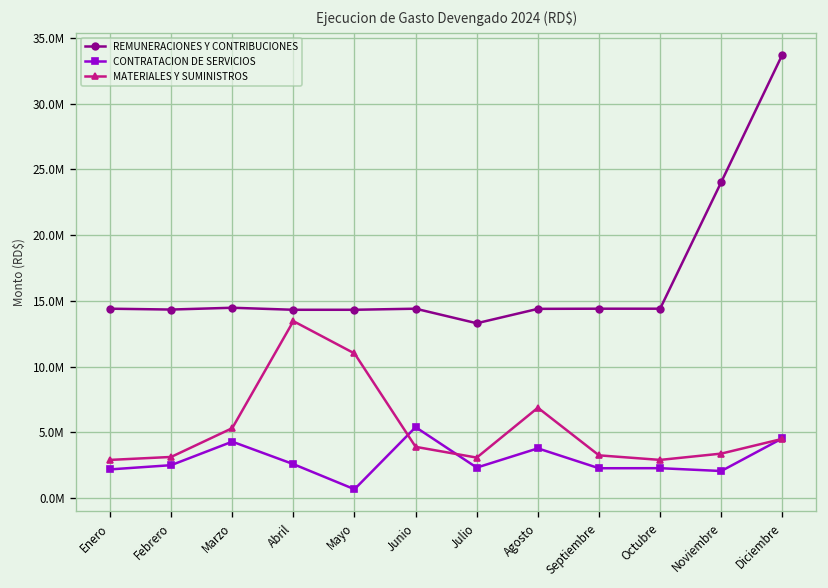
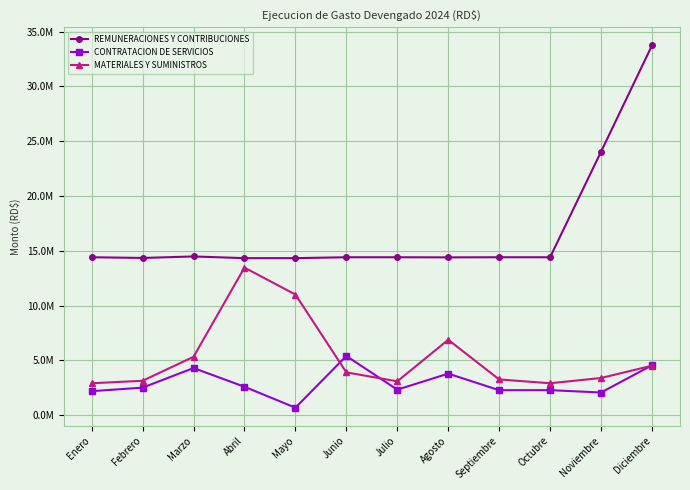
  {
    "REMUNERACIONES Y CONTRIBUCIONES": {
      "Enero": 14400000,
      "Febrero": 14300000,
      "Marzo": 14500000,
      "Abril": 14300000,
      "Mayo": 14300000,
      "Junio": 14400000,
-     "Julio": 13300000,
+     "Julio": 14400000,
      "Agosto": 14400000,
      "Septiembre": 14400000,
      "Octubre": 14400000,
      "Noviembre": 24000000,
      "Diciembre": 33700000
    },
    "CONTRATACION DE SERVICIOS": {
      "Enero": 2200000,
      "Febrero": 2500000,
      "Marzo": 4300000,
      "Abril": 2600000,
      "Mayo": 700000,
      "Junio": 5400000,
      "Julio": 2300000,
      "Agosto": 3800000,
      "Septiembre": 2300000,
      "Octubre": 2300000,
      "Noviembre": 2100000
    },
    "MATERIALES Y SUMINISTROS": {
      "Enero": 2900000,
      "Febrero": 3100000,
      "Marzo": 5300000,
      "Abril": 13500000,
      "Mayo": 11000000,
      "Junio": 3900000,
      "Julio": 3100000,
      "Agosto": 6900000,
      "Septiembre": 3300000,
      "Octubre": 2900000,
      "Noviembre": 3400000
    }
  }
